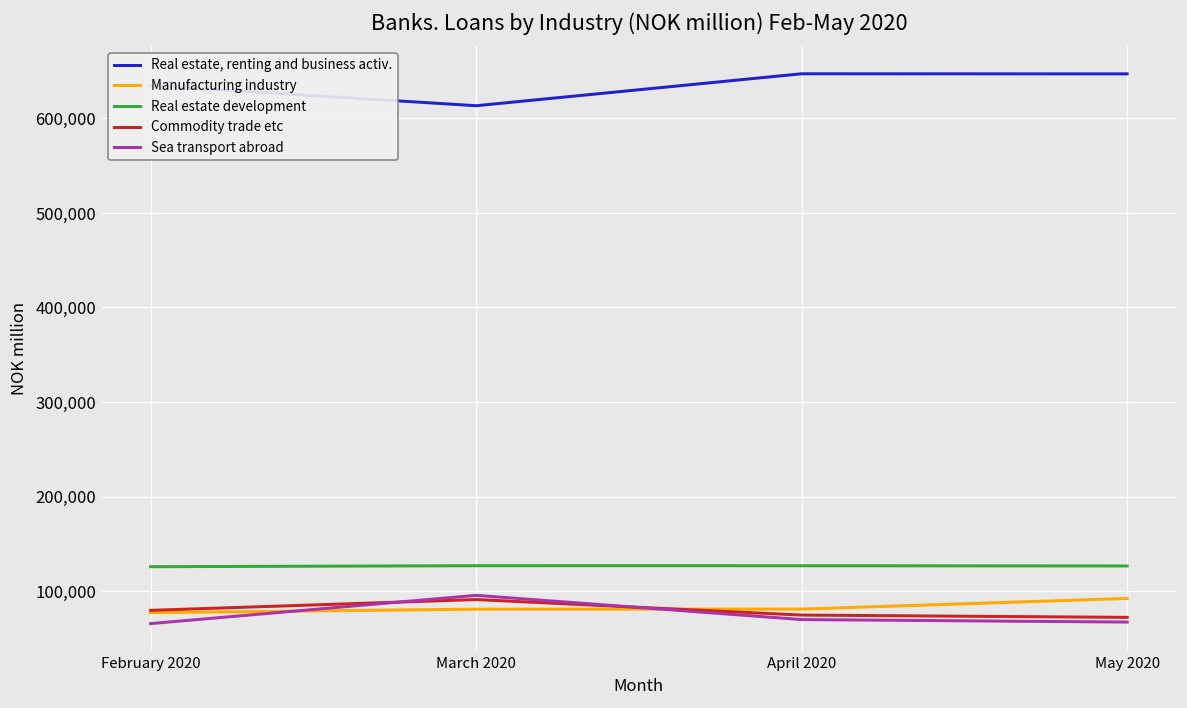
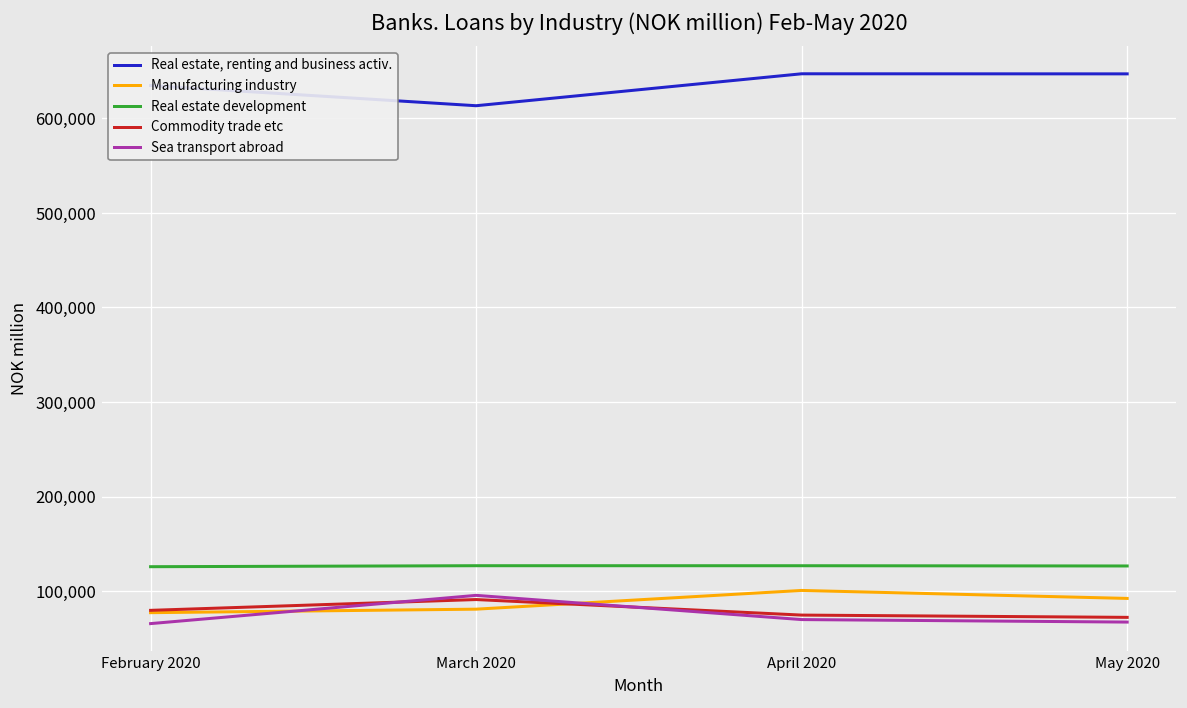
  {
    "Real estate, renting and business activ.": {
      "March 2020": "610,000",
      "April 2020": "650,000",
      "May 2020": "650,000"
    },
    "Manufacturing industry": {
      "March 2020": "80,000",
-     "April 2020": "80,000",
+     "April 2020": "100,000",
      "May 2020": "90,000"
    },
    "Real estate development": {
      "February 2020": "130,000",
      "March 2020": "130,000",
      "April 2020": "130,000",
      "May 2020": "130,000"
    },
    "Commodity trade etc": {
      "March 2020": "90,000",
      "April 2020": "70,000",
      "May 2020": "70,000"
    },
    "Sea transport abroad": {
      "February 2020": "70,000",
      "March 2020": "100,000",
      "April 2020": "70,000",
      "May 2020": "70,000"
    }
  }
